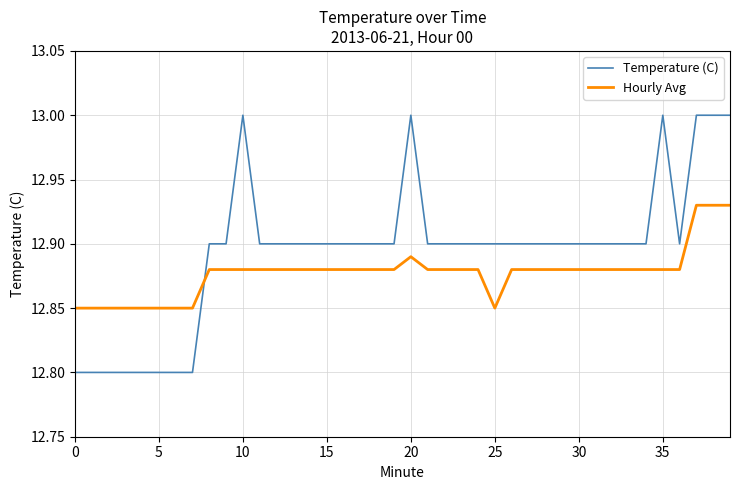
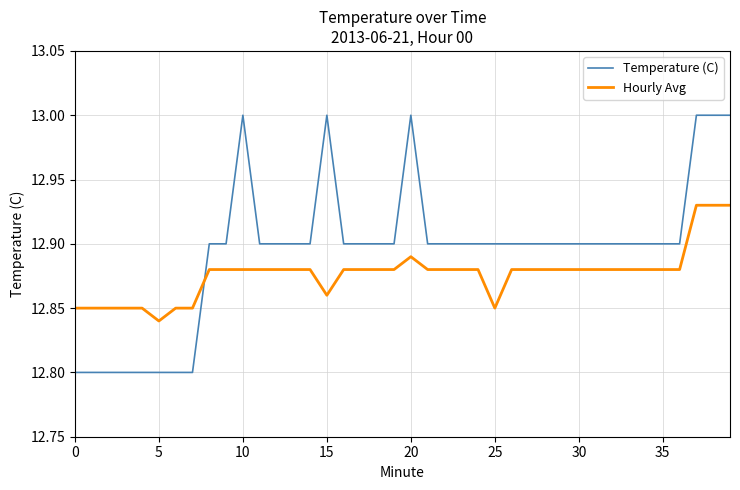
  {
    "Temperature (C)": {
      "0": 12.8,
      "5": 12.8,
      "10": 13.0,
-     "15": 12.9,
+     "15": 13.0,
      "20": 13.0,
      "25": 12.9,
      "30": 12.9,
-     "35": 13.0
+     "35": 12.9
    },
    "Hourly Avg": {
      "0": 12.85,
-     "5": 12.85,
+     "5": 12.84,
      "10": 12.88,
-     "15": 12.88,
+     "15": 12.86,
      "20": 12.89,
      "25": 12.85,
      "30": 12.88,
      "35": 12.88
    }
  }
